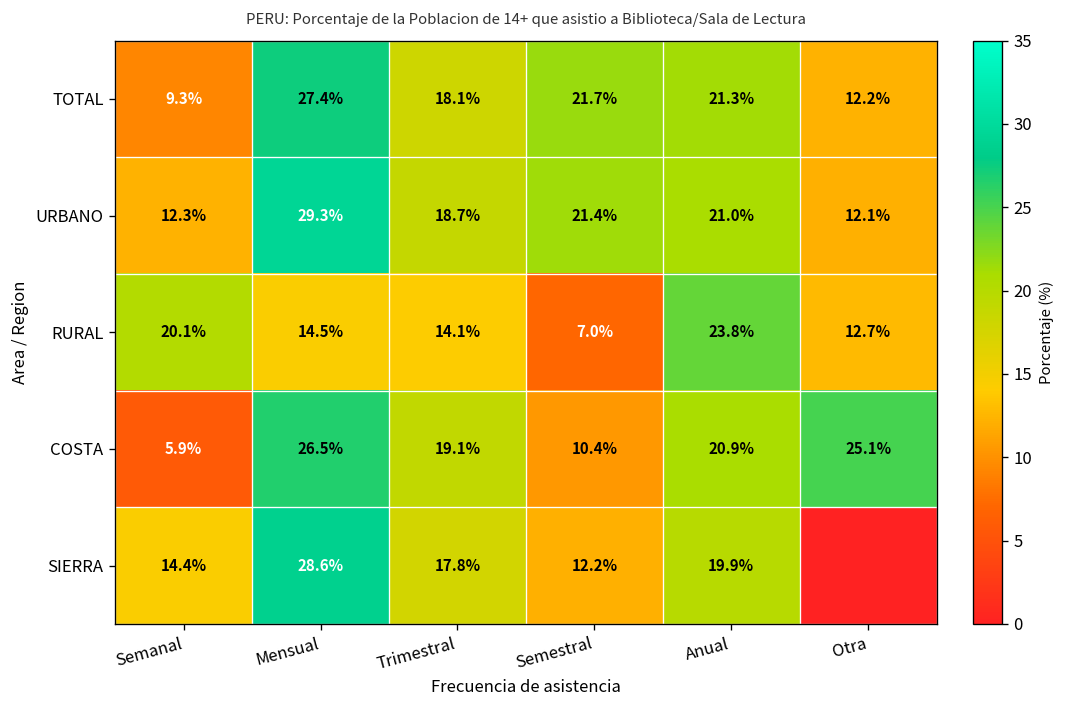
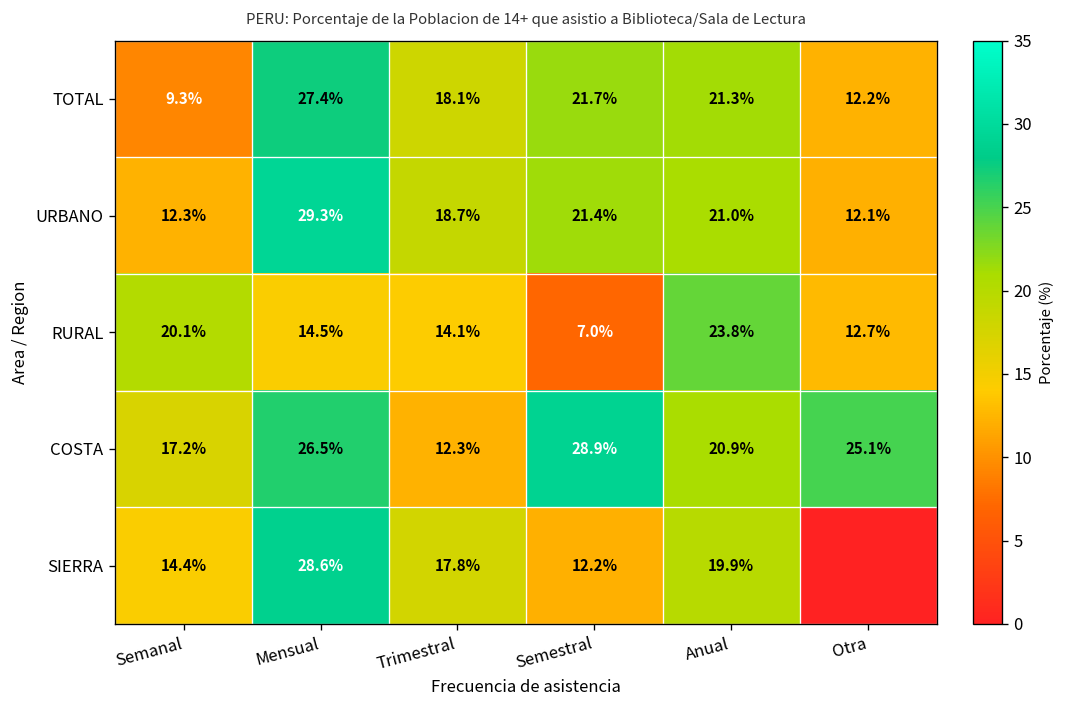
  {
    "TOTAL": {
      "Semanal": "9.3%",
      "Mensual": "27.4%",
      "Trimestral": "18.1%",
      "Semestral": "21.7%",
      "Anual": "21.3%",
      "Otra": "12.2%"
    },
    "URBANO": {
      "Semanal": "12.3%",
      "Mensual": "29.3%",
      "Trimestral": "18.7%",
      "Semestral": "21.4%",
      "Anual": "21.0%",
      "Otra": "12.1%"
    },
    "RURAL": {
      "Semanal": "20.1%",
      "Mensual": "14.5%",
      "Trimestral": "14.1%",
      "Semestral": "7.0%",
      "Anual": "23.8%",
      "Otra": "12.7%"
    },
    "COSTA": {
-     "Semanal": "5.9%",
+     "Semanal": "17.2%",
      "Mensual": "26.5%",
-     "Trimestral": "19.1%",
-     "Semestral": "10.4%",
+     "Trimestral": "12.3%",
+     "Semestral": "28.9%",
      "Anual": "20.9%",
      "Otra": "25.1%"
    },
    "SIERRA": {
      "Semanal": "14.4%",
      "Mensual": "28.6%",
      "Trimestral": "17.8%",
      "Semestral": "12.2%",
      "Anual": "19.9%"
    }
  }
